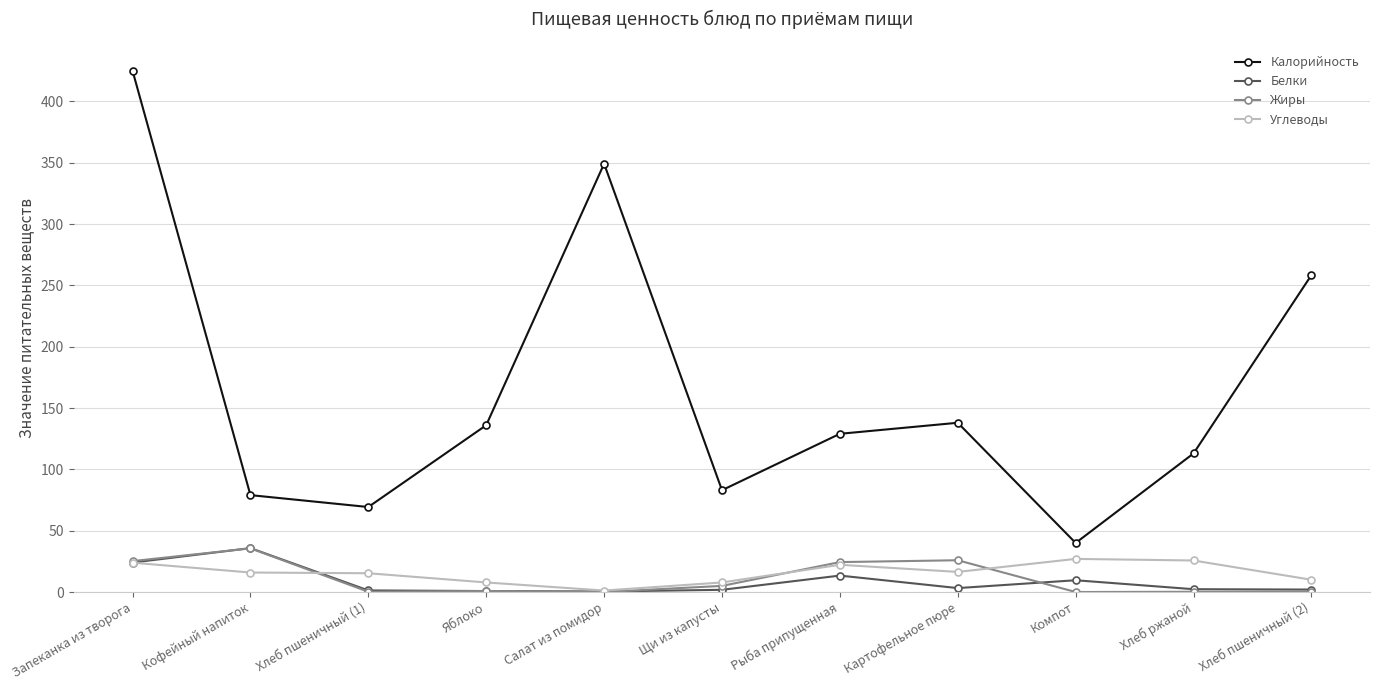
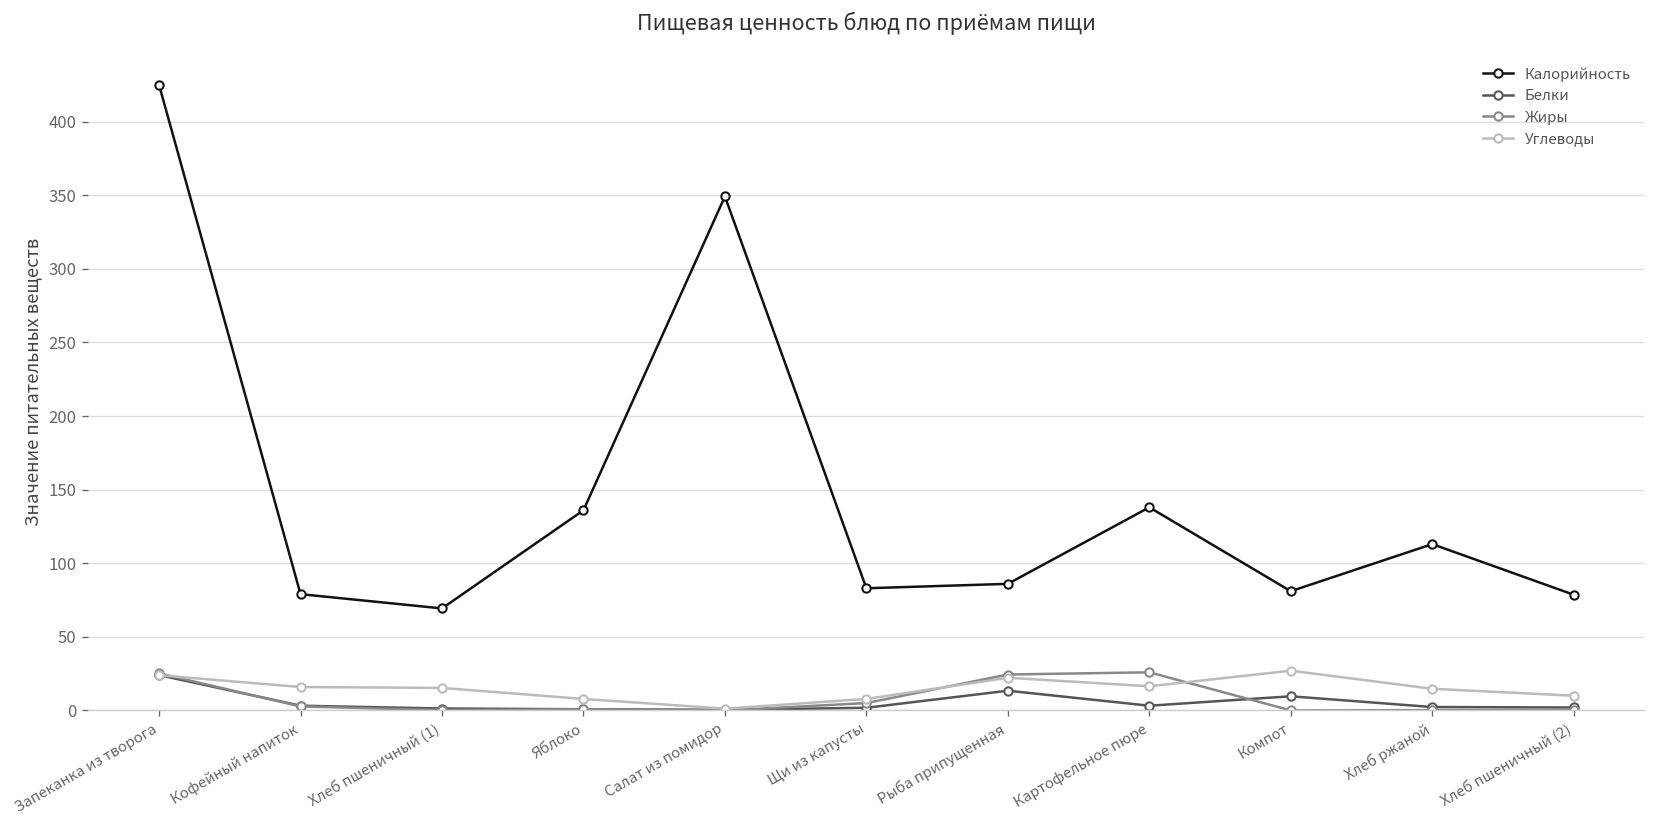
  {
    "Калорийность": {
      "Запеканка из творога": 425,
      "Кофейный напиток": 79,
      "Хлеб пшеничный (1)": 69,
      "Яблоко": 136,
      "Салат из помидор": 349,
      "Щи из капусты": 83,
-     "Рыба припущенная": 129,
+     "Рыба припущенная": 86,
      "Картофельное пюре": 138,
-     "Компот": 40,
+     "Компот": 81,
      "Хлеб ржаной": 113,
-     "Хлеб пшеничный (2)": 258
+     "Хлеб пшеничный (2)": 79
    },
    "Белки": {
-     "Кофейный напиток": 36,
+     "Кофейный напиток": 3,
      "Щи из капусты": 2,
      "Рыба припущенная": 13,
      "Картофельное пюре": 3,
      "Компот": 10,
      "Хлеб ржаной": 2
    },
    "Жиры": {
-     "Кофейный напиток": 36,
+     "Кофейный напиток": 3,
      "Щи из капусты": 5,
      "Рыба припущенная": 24,
      "Картофельное пюре": 26,
      "Компот": 0,
      "Хлеб ржаной": 0
    },
    "Углеводы": {
      "Кофейный напиток": 16,
      "Хлеб пшеничный (1)": 15,
      "Яблоко": 8,
      "Щи из капусты": 8,
      "Рыба припущенная": 22,
      "Картофельное пюре": 16,
      "Компот": 27,
-     "Хлеб ржаной": 26,
+     "Хлеб ржаной": 15,
      "Хлеб пшеничный (2)": 10
    }
  }
